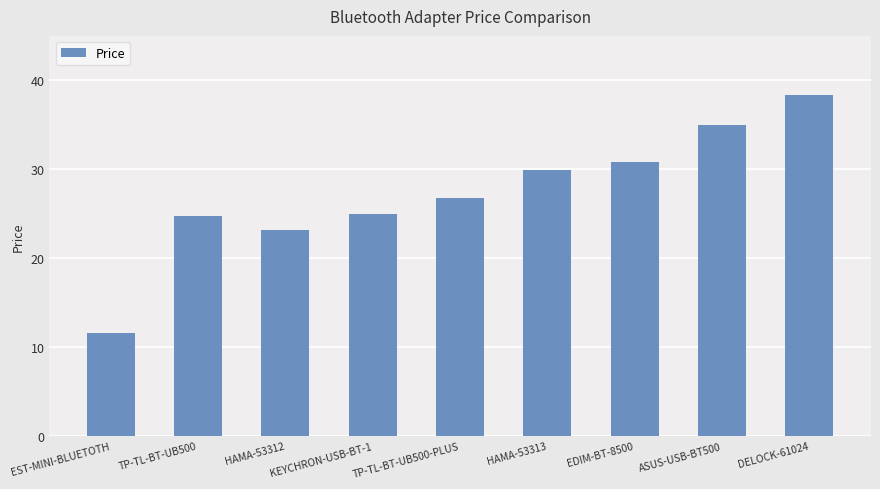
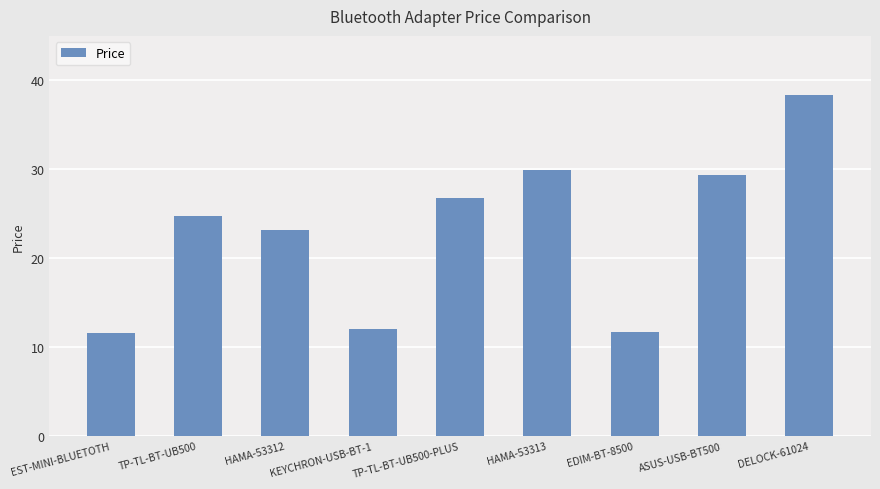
  {
    "EST-MINI-BLUETOTH": 12,
    "TP-TL-BT-UB500": 25,
    "HAMA-53312": 23,
-   "KEYCHRON-USB-BT-1": 25,
+   "KEYCHRON-USB-BT-1": 12,
    "TP-TL-BT-UB500-PLUS": 27,
    "HAMA-53313": 30,
-   "EDIM-BT-8500": 31,
-   "ASUS-USB-BT500": 35,
+   "EDIM-BT-8500": 12,
+   "ASUS-USB-BT500": 29,
    "DELOCK-61024": 38
  }
